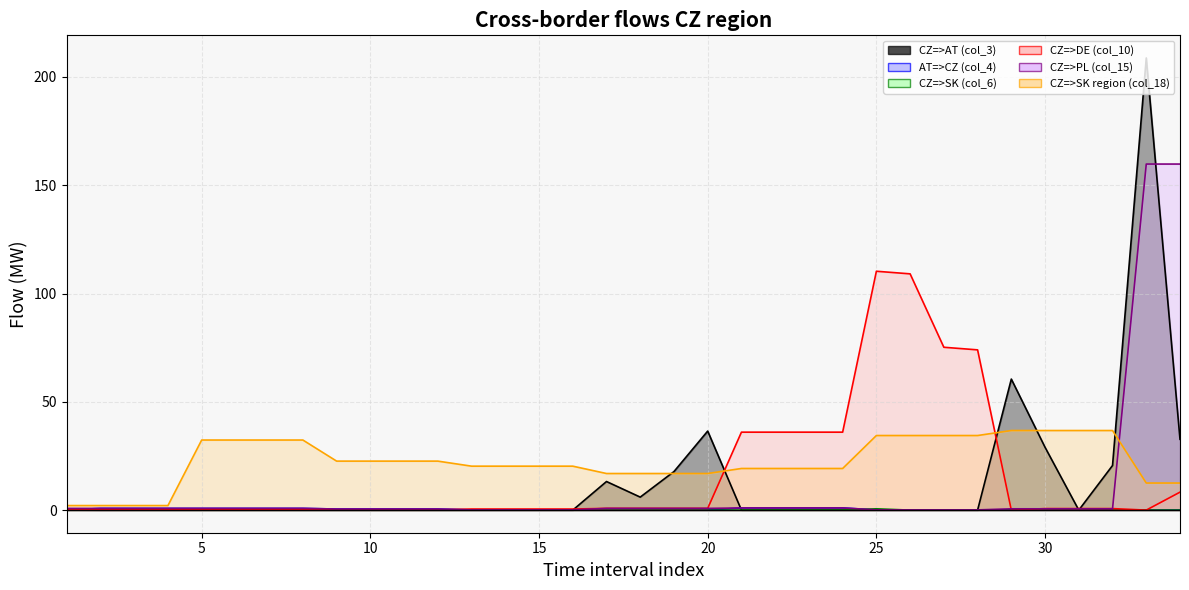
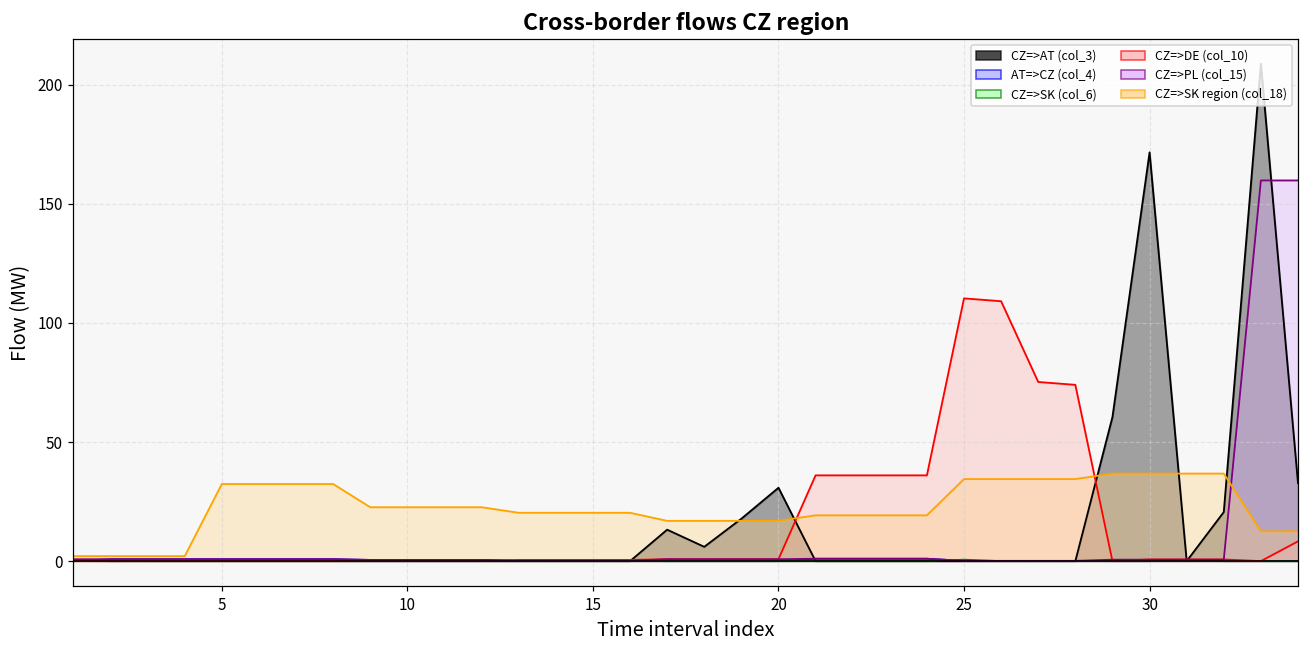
  {
    "CZ=>AT (col_3)": {
-     "20": 37,
-     "30": 29
+     "20": 31,
+     "30": 172
    }
  }
